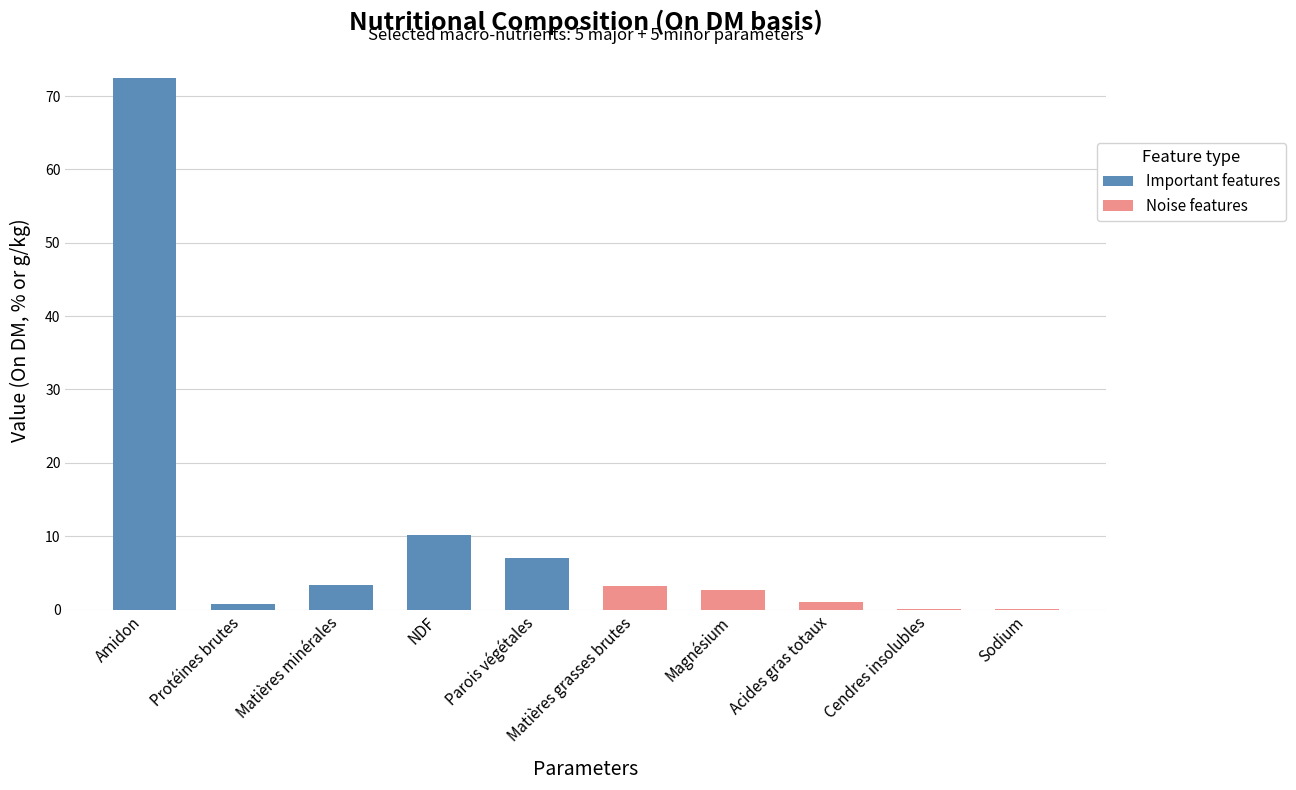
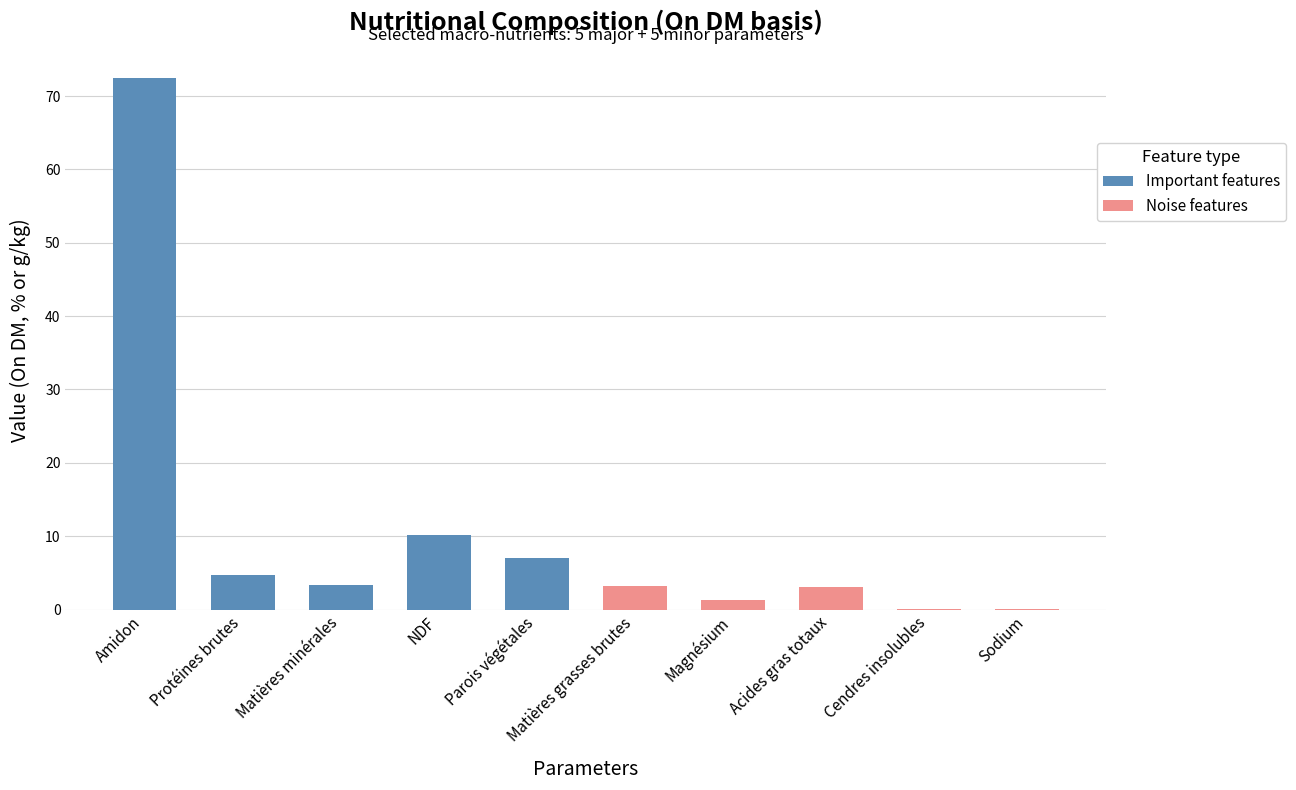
  {
    "Important features": {
      "Amidon": 73,
-     "Protéines brutes": 1,
+     "Protéines brutes": 5,
      "Matières minérales": 3,
      "NDF": 10,
      "Parois végétales": 7
    },
    "Noise features": {
      "Matières grasses brutes": 3,
-     "Magnésium": 3,
-     "Acides gras totaux": 1
+     "Magnésium": 1,
+     "Acides gras totaux": 3
    }
  }
